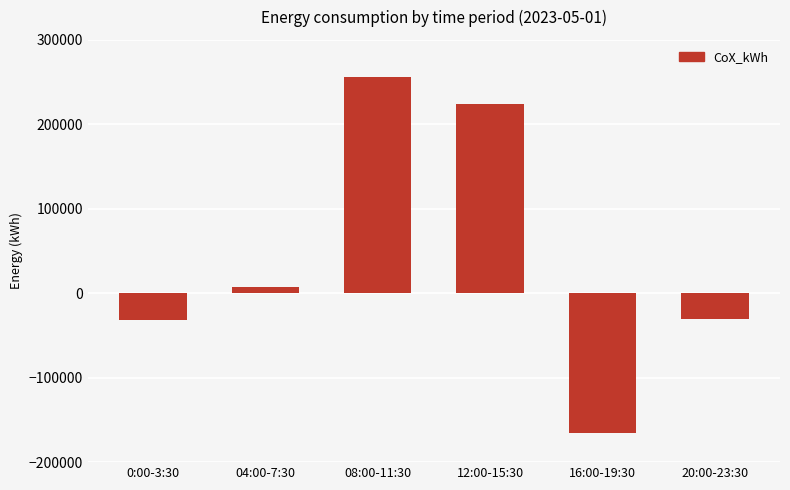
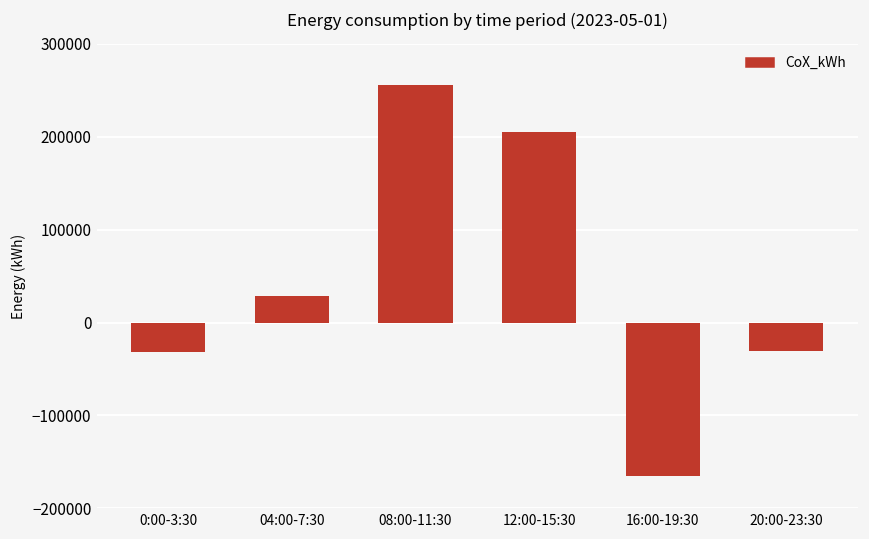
  {
    "0:00-3:30": -30000,
-   "04:00-7:30": 10000,
+   "04:00-7:30": 30000,
    "08:00-11:30": 260000,
-   "12:00-15:30": 220000,
+   "12:00-15:30": 200000,
    "16:00-19:30": -170000,
    "20:00-23:30": -30000
  }
